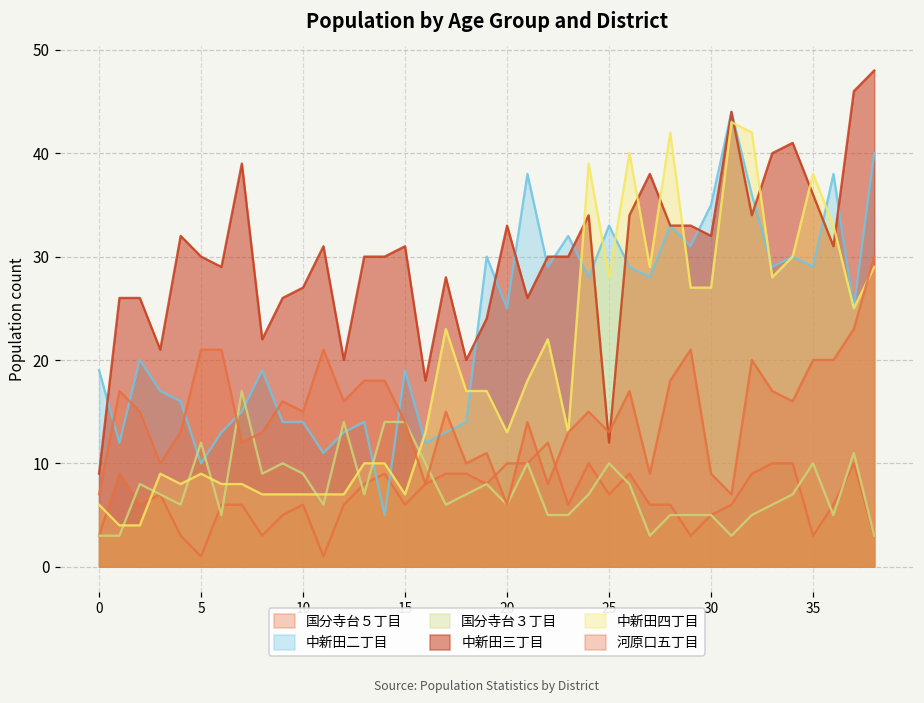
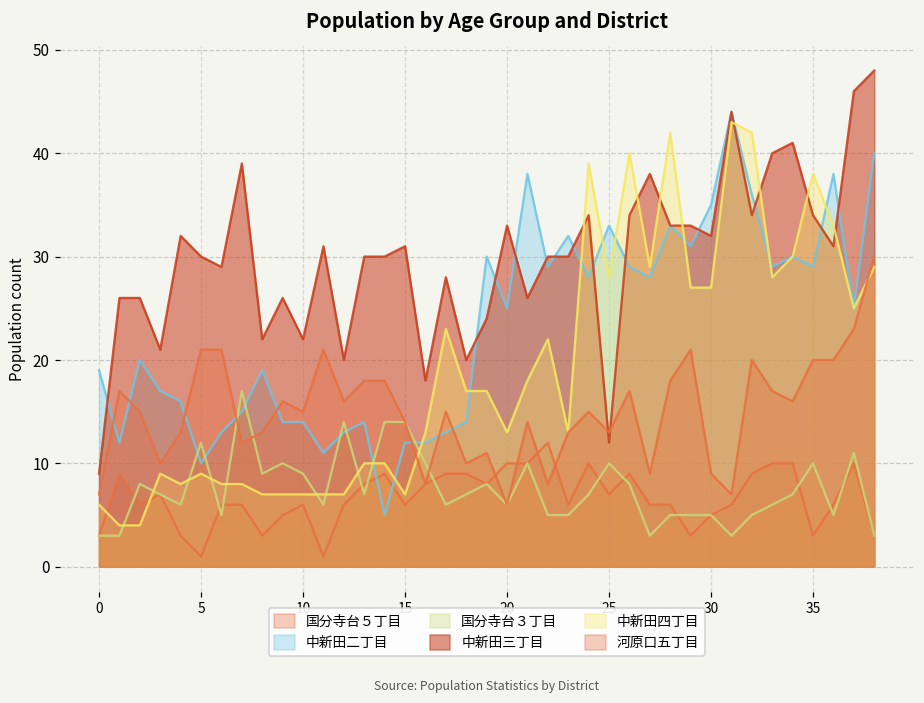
  {
    "中新田二丁目": {
      "0": 19,
      "5": 10,
      "10": 14,
-     "15": 19,
+     "15": 12,
      "20": 25,
      "25": 33,
      "30": 35,
      "35": 29
    },
    "中新田三丁目": {
      "0": 9,
      "5": 30,
-     "10": 27,
+     "10": 22,
      "15": 31,
      "20": 33,
      "25": 12,
      "30": 32,
-     "35": 36
+     "35": 34
    }
  }
